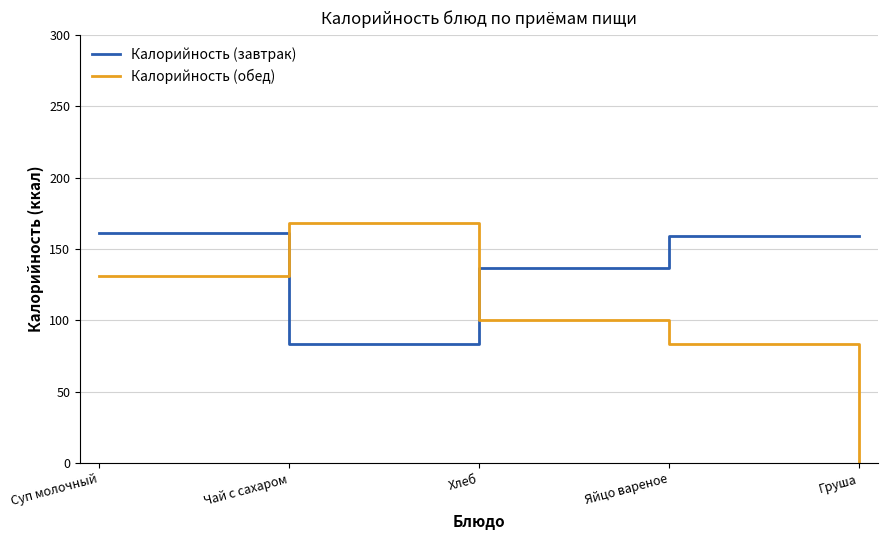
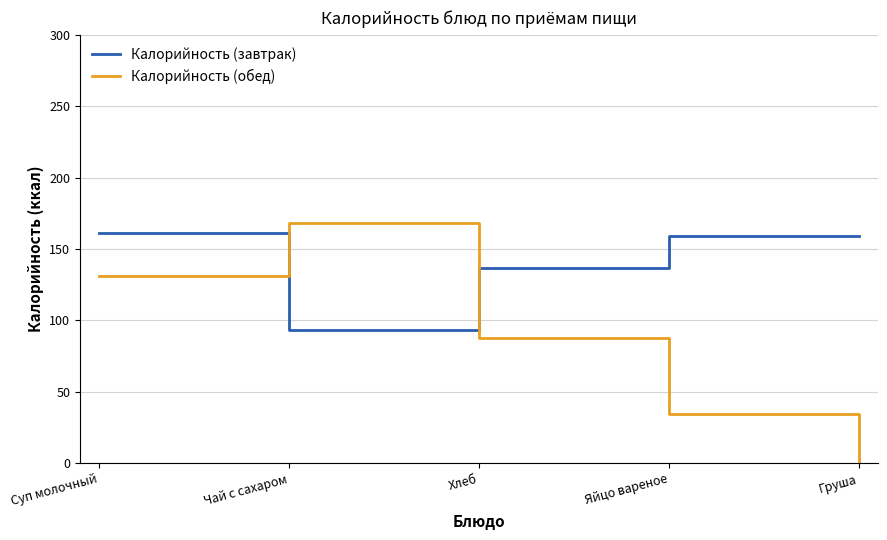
  {
    "Калорийность (завтрак)": {
      "Суп молочный": 161,
-     "Чай с сахаром": 83,
+     "Чай с сахаром": 94,
      "Хлеб": 137,
      "Яйцо вареное": 159,
      "Груша": 159
    },
    "Калорийность (обед)": {
      "Суп молочный": 131,
      "Чай с сахаром": 168,
-     "Хлеб": 100,
-     "Яйцо вареное": 83,
+     "Хлеб": 88,
+     "Яйцо вареное": 34,
      "Груша": 0
    }
  }
